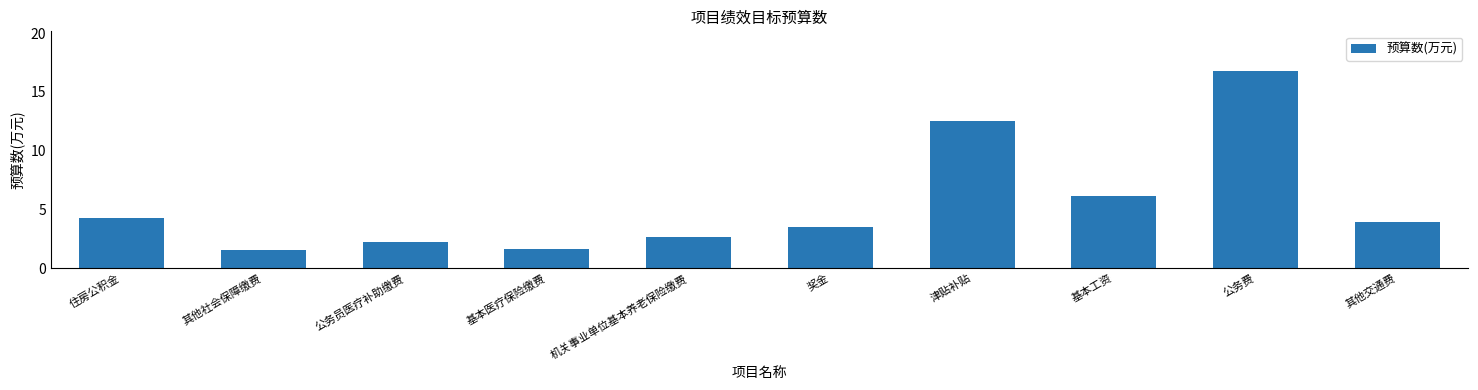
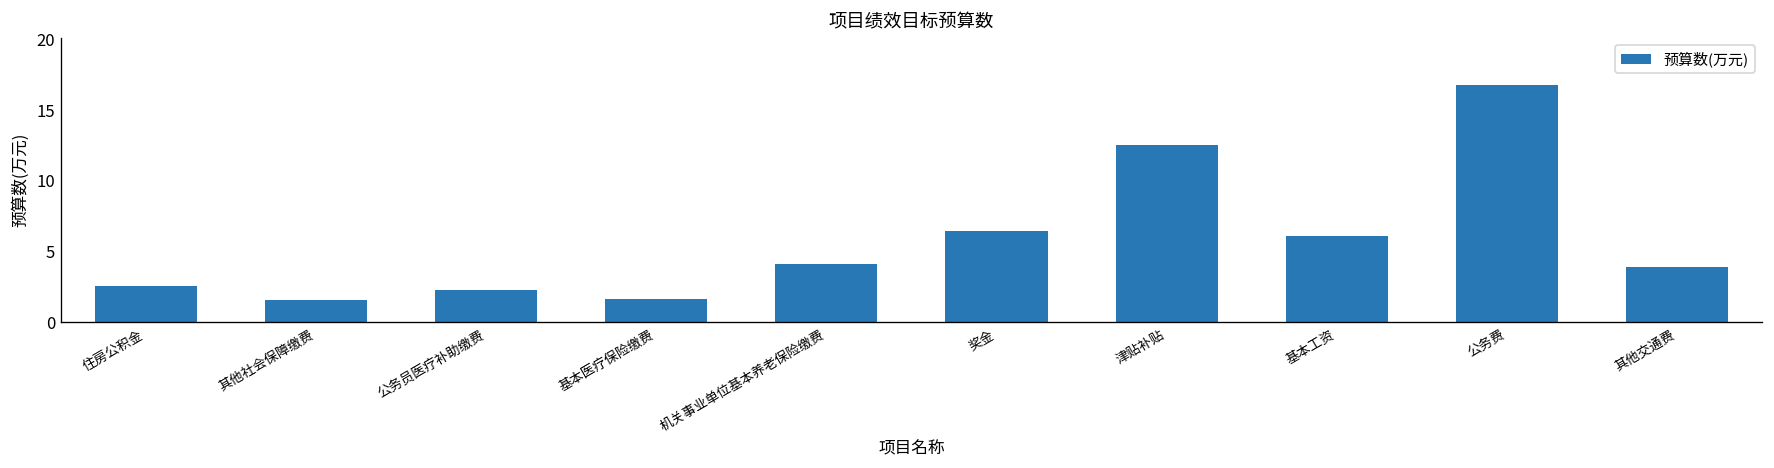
  {
-   "住房公积金": 4.3,
+   "住房公积金": 2.6,
    "其他社会保障缴费": 1.5,
    "公务员医疗补助缴费": 2.2,
    "基本医疗保险缴费": 1.7,
-   "机关事业单位基本养老保险缴费": 2.7,
-   "奖金": 3.5,
+   "机关事业单位基本养老保险缴费": 4.1,
+   "奖金": 6.4,
    "津贴补贴": 12.6,
    "基本工资": 6.1,
    "公务费": 16.8,
    "其他交通费": 3.9
  }
